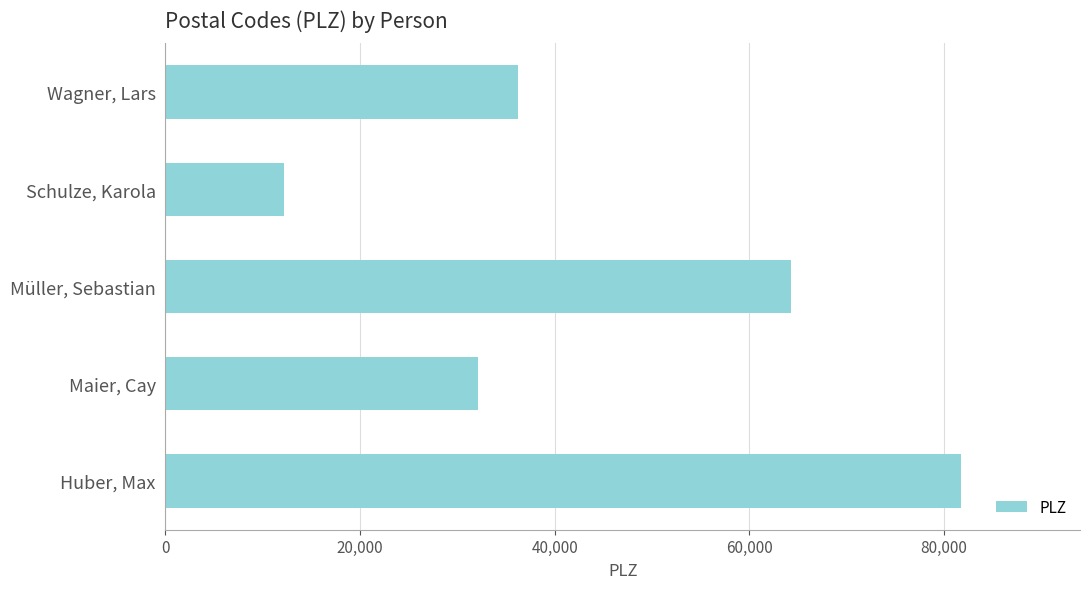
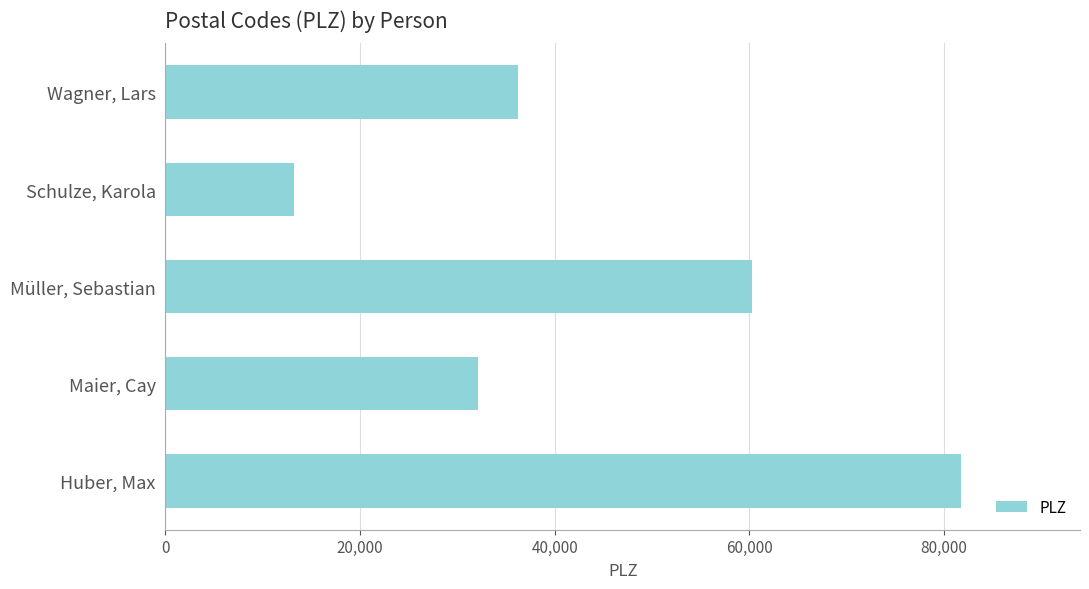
  {
    "Wagner, Lars": "36,000",
-   "Schulze, Karola": "12,000",
-   "Müller, Sebastian": "64,000",
+   "Schulze, Karola": "13,000",
+   "Müller, Sebastian": "60,000",
    "Maier, Cay": "32,000",
    "Huber, Max": "82,000"
  }
